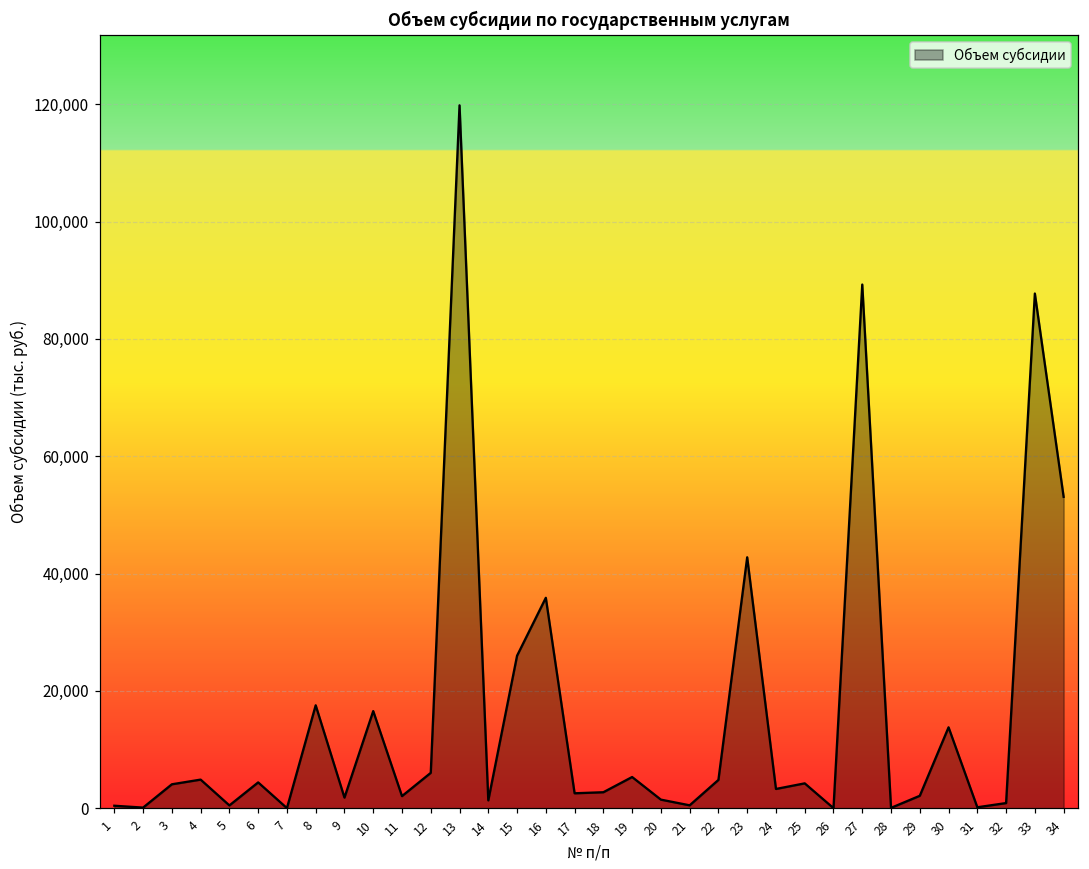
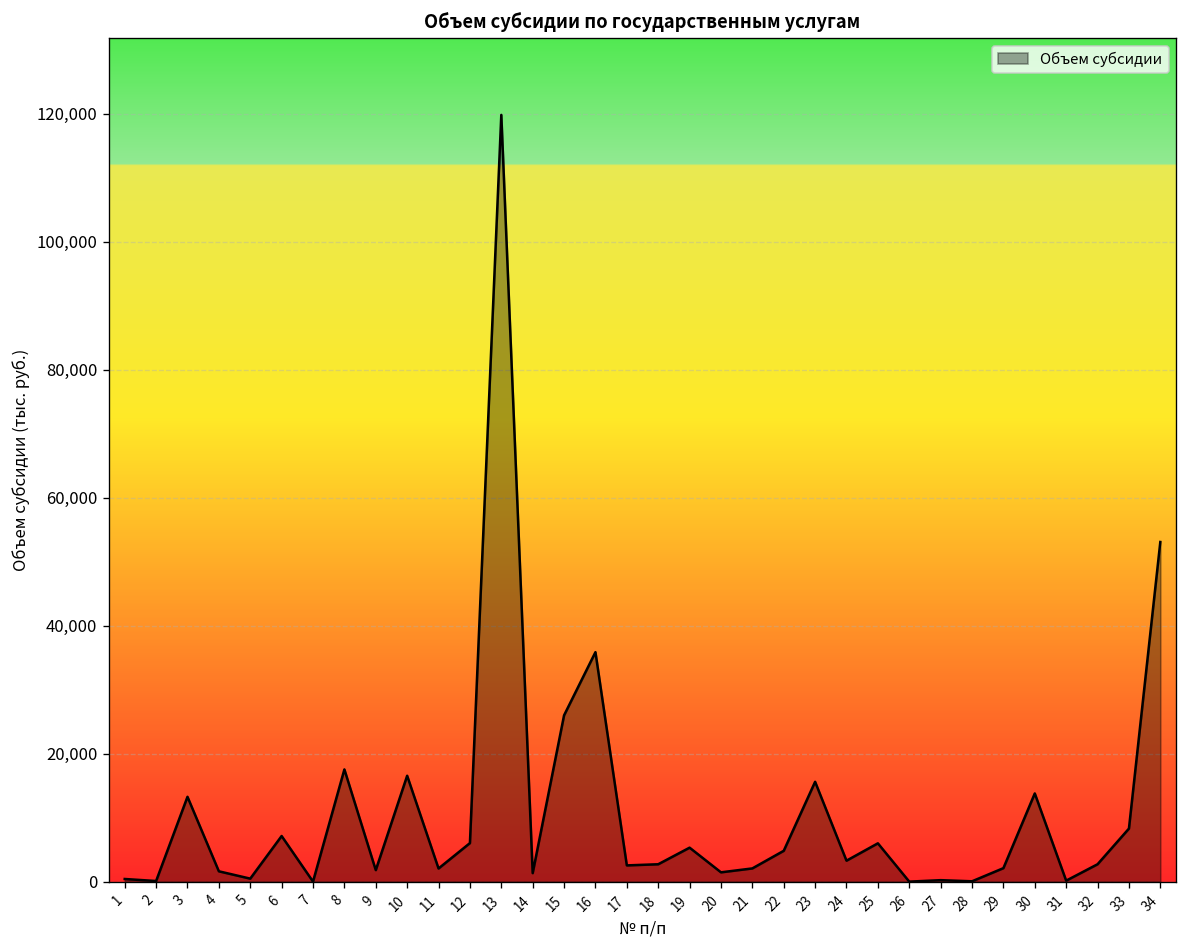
  {
    "1": "0",
    "2": "0",
-   "3": "4,000",
-   "4": "5,000",
+   "3": "13,000",
+   "4": "2,000",
    "5": "0",
-   "6": "4,000",
+   "6": "7,000",
    "7": "0",
    "8": "18,000",
    "9": "2,000",
    "10": "17,000",
    "11": "2,000",
    "12": "6,000",
    "13": "120,000",
    "14": "1,000",
    "15": "26,000",
    "16": "36,000",
    "17": "3,000",
    "18": "3,000",
    "19": "5,000",
    "20": "1,000",
-   "21": "1,000",
+   "21": "2,000",
    "22": "5,000",
-   "23": "43,000",
+   "23": "16,000",
    "24": "3,000",
-   "25": "4,000",
+   "25": "6,000",
    "26": "0",
-   "27": "89,000",
+   "27": "0",
    "28": "0",
    "29": "2,000",
    "30": "14,000",
    "31": "0",
-   "32": "1,000",
-   "33": "88,000",
+   "32": "3,000",
+   "33": "8,000",
    "34": "53,000"
  }
